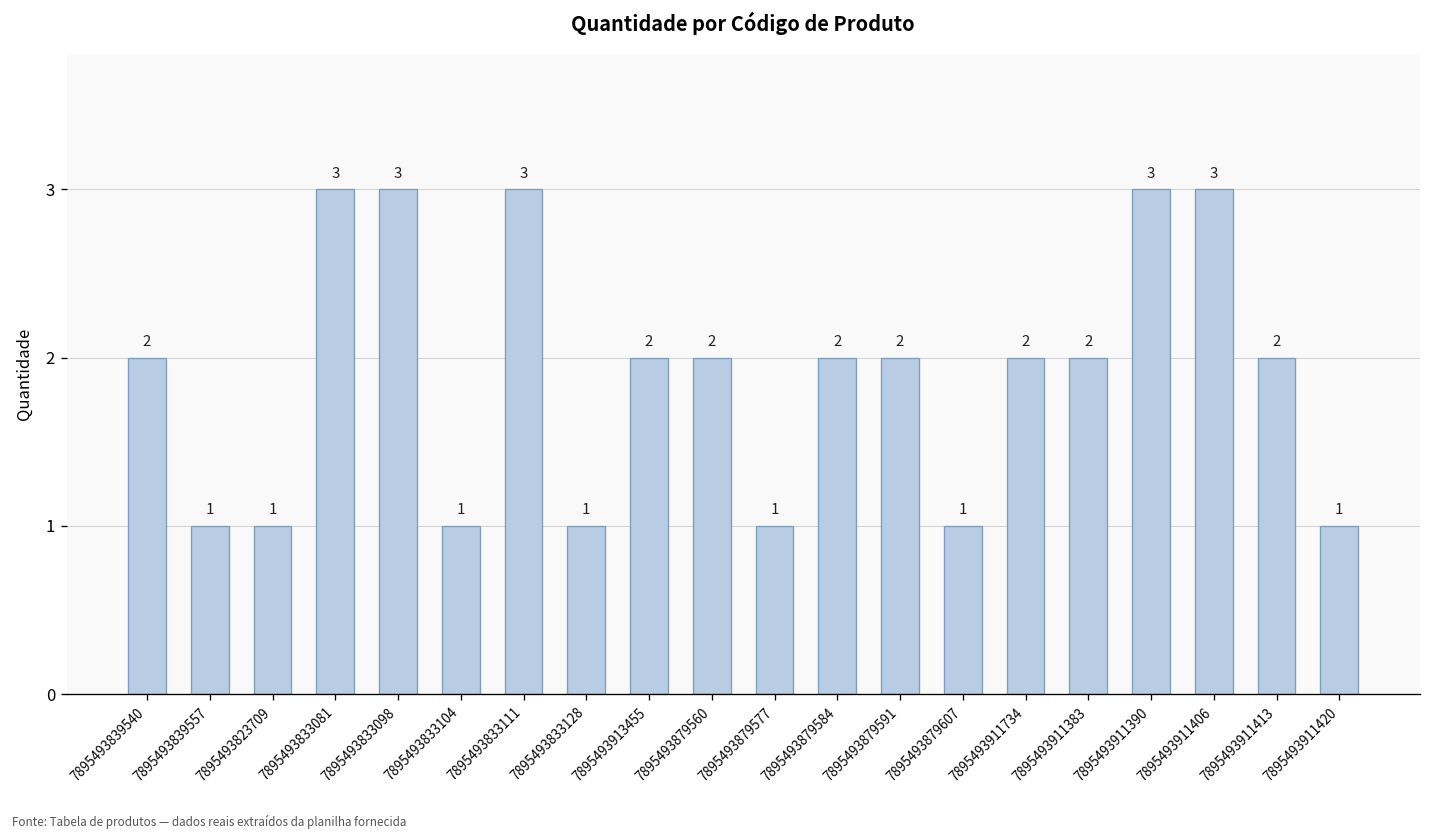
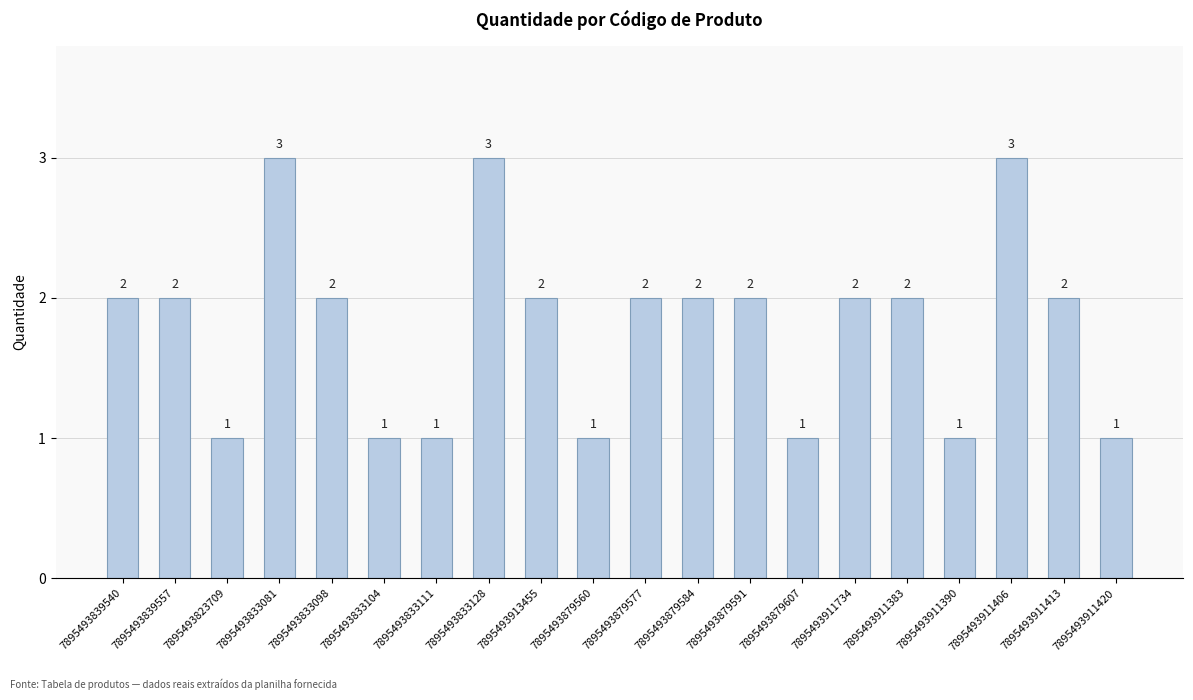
  {
    "7895493839540": 2,
-   "7895493839557": 1,
+   "7895493839557": 2,
    "7895493823709": 1,
    "7895493833081": 3,
-   "7895493833098": 3,
+   "7895493833098": 2,
    "7895493833104": 1,
-   "7895493833111": 3,
-   "7895493833128": 1,
+   "7895493833111": 1,
+   "7895493833128": 3,
    "7895493913455": 2,
-   "7895493879560": 2,
-   "7895493879577": 1,
+   "7895493879560": 1,
+   "7895493879577": 2,
    "7895493879584": 2,
    "7895493879591": 2,
    "7895493879607": 1,
    "7895493911734": 2,
    "7895493911383": 2,
-   "7895493911390": 3,
+   "7895493911390": 1,
    "7895493911406": 3,
    "7895493911413": 2,
    "7895493911420": 1
  }
